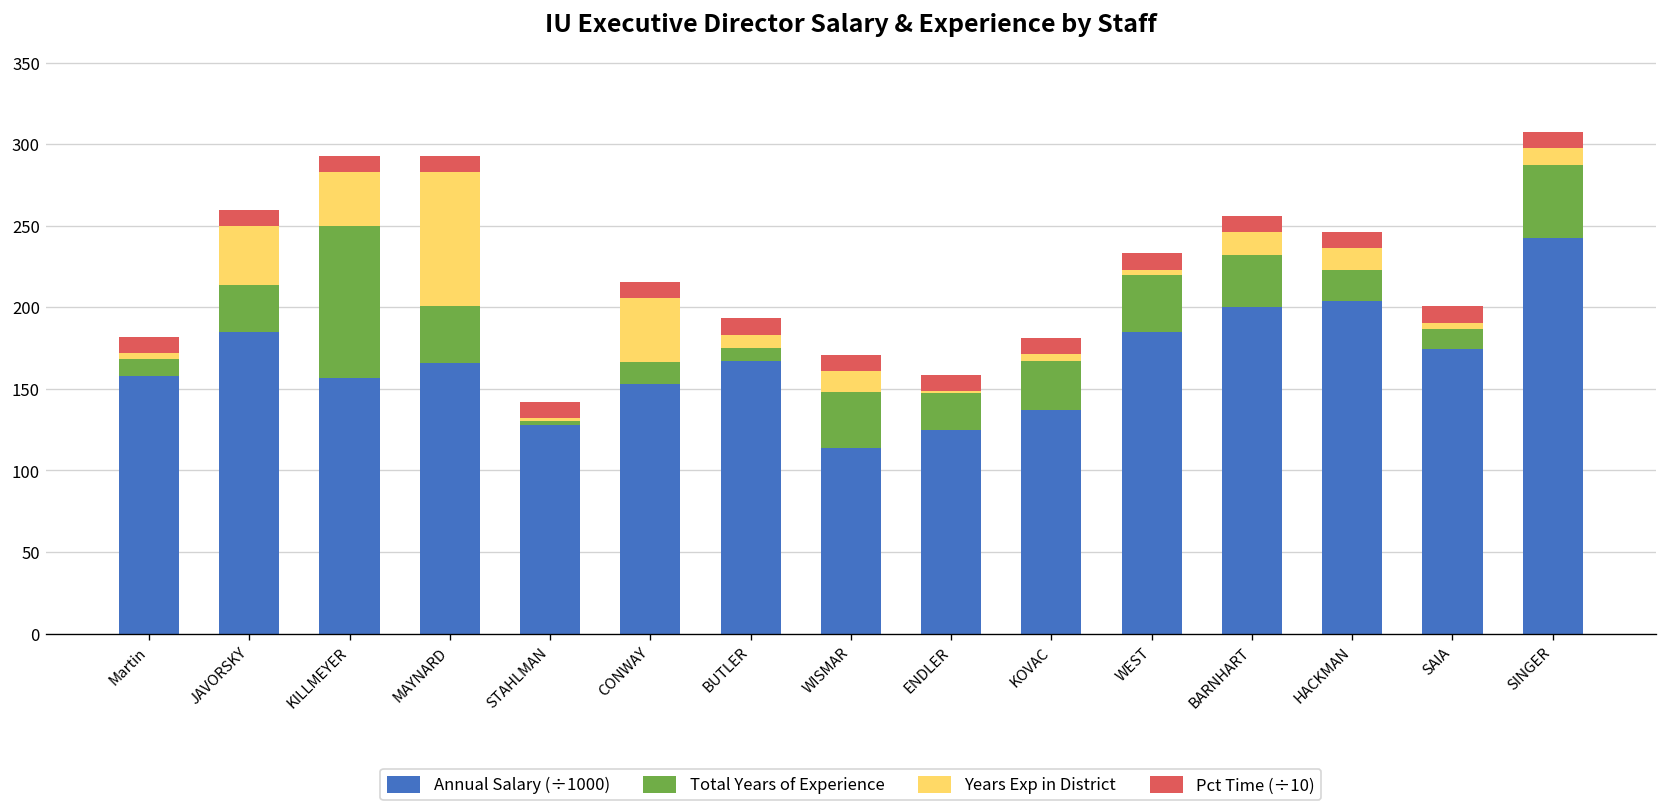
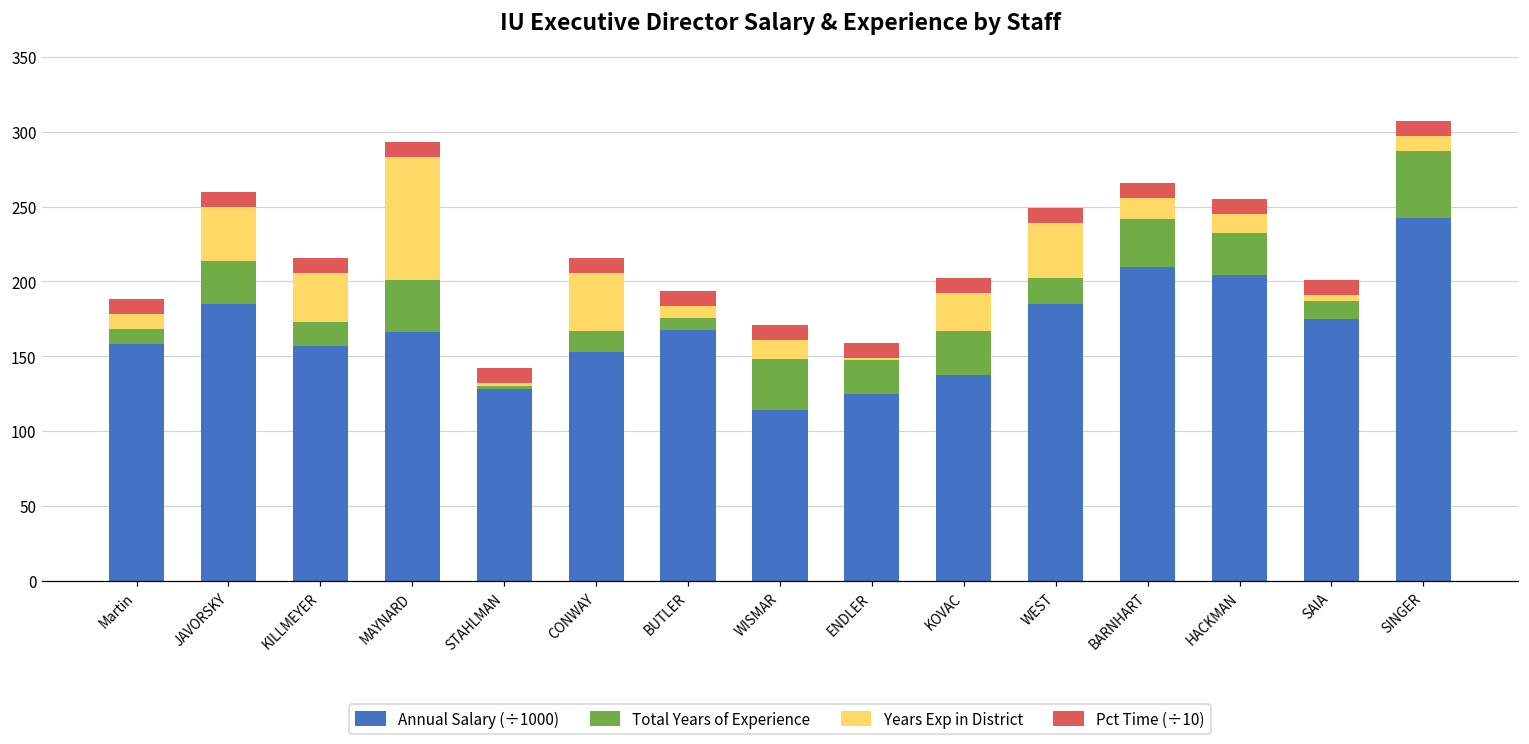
  {
    "Annual Salary (÷1000)": {
      "Martin": 158,
      "JAVORSKY": 185,
      "KILLMEYER": 157,
      "MAYNARD": 166,
      "STAHLMAN": 128,
      "CONWAY": 153,
      "BUTLER": 167,
      "WISMAR": 114,
      "ENDLER": 125,
      "KOVAC": 137,
      "WEST": 185,
-     "BARNHART": 200,
+     "BARNHART": 210,
      "HACKMAN": 204,
      "SAIA": 175,
      "SINGER": 242
    },
    "Total Years of Experience": {
      "Martin": 10,
      "JAVORSKY": 29,
-     "KILLMEYER": 93,
+     "KILLMEYER": 16,
      "MAYNARD": 35,
      "STAHLMAN": 2,
      "CONWAY": 14,
      "BUTLER": 8,
      "WISMAR": 34,
      "ENDLER": 23,
      "KOVAC": 30,
-     "WEST": 35,
+     "WEST": 17,
      "BARNHART": 32,
-     "HACKMAN": 19,
+     "HACKMAN": 28,
      "SAIA": 12,
      "SINGER": 45
    },
    "Years Exp in District": {
-     "Martin": 4,
+     "Martin": 10,
      "JAVORSKY": 36,
      "KILLMEYER": 33,
      "MAYNARD": 82,
      "STAHLMAN": 2,
      "CONWAY": 39,
      "BUTLER": 8,
      "WISMAR": 13,
-     "KOVAC": 4,
-     "WEST": 3,
+     "KOVAC": 25,
+     "WEST": 37,
      "BARNHART": 14,
      "HACKMAN": 13,
      "SAIA": 4,
      "SINGER": 10
    },
    "Pct Time (÷10)": {
      "Martin": 10,
      "JAVORSKY": 10,
      "KILLMEYER": 10,
      "MAYNARD": 10,
      "STAHLMAN": 10,
      "CONWAY": 10,
      "BUTLER": 10,
      "WISMAR": 10,
      "ENDLER": 10,
      "KOVAC": 10,
      "WEST": 10,
      "BARNHART": 10,
      "HACKMAN": 10,
      "SAIA": 10,
      "SINGER": 10
    }
  }
